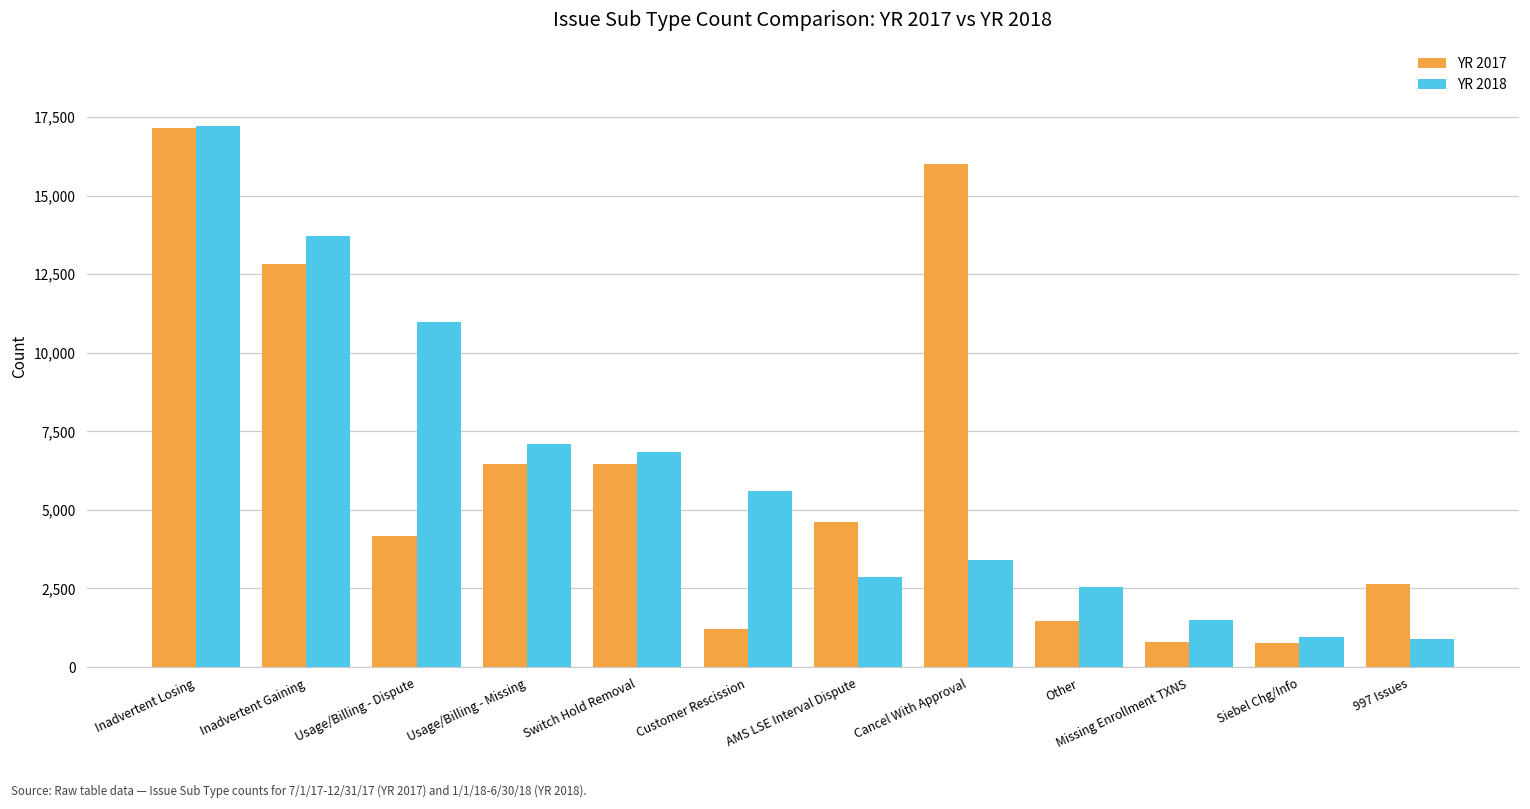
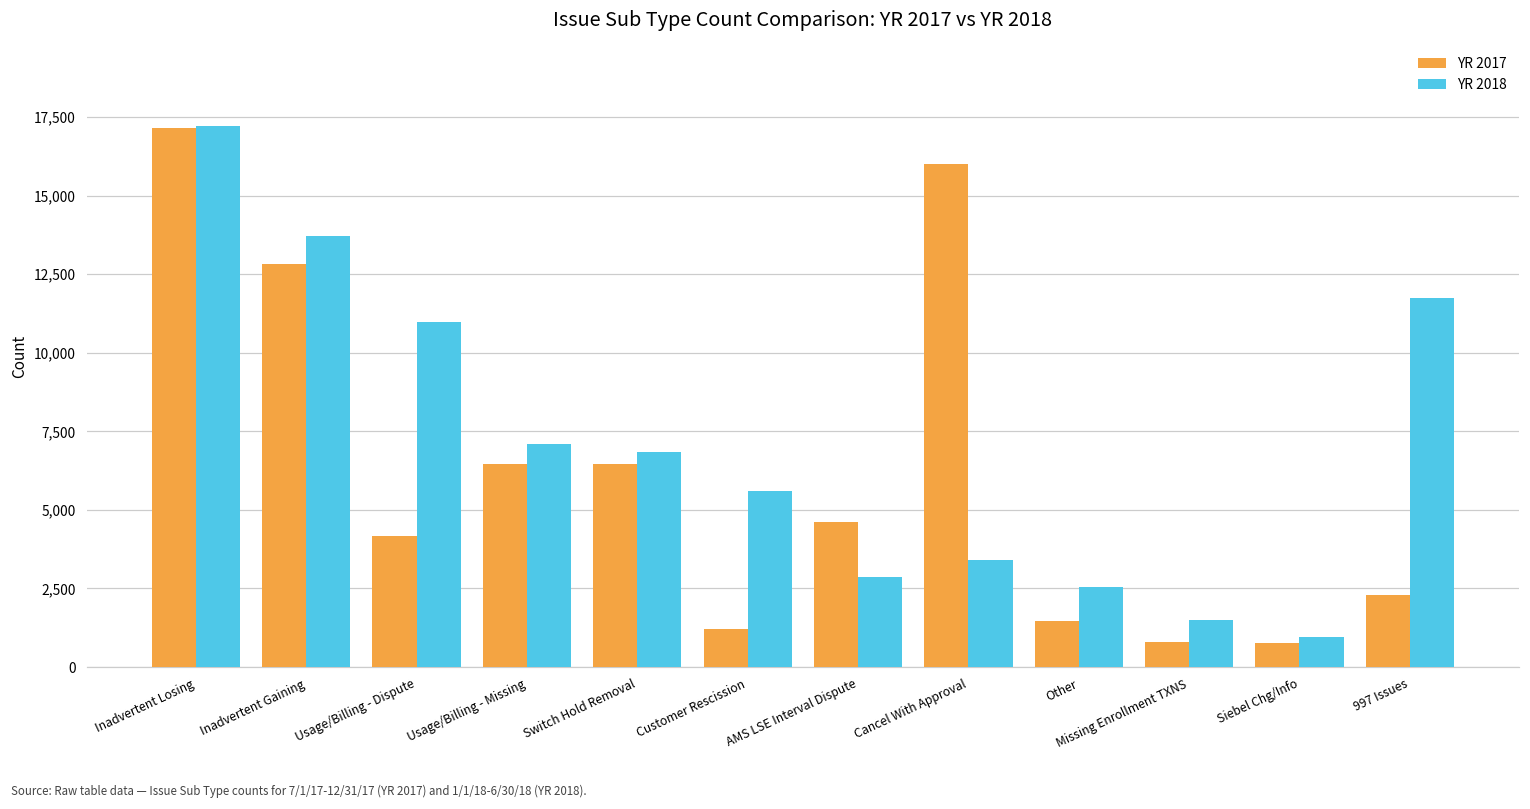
  {
    "YR 2017": {
      "Inadvertent Losing": "17,100",
      "Inadvertent Gaining": "12,800",
      "Usage/Billing - Dispute": "4,200",
      "Usage/Billing - Missing": "6,400",
      "Switch Hold Removal": "6,500",
      "Customer Rescission": "1,200",
      "AMS LSE Interval Dispute": "4,600",
      "Cancel With Approval": "16,000",
      "Other": "1,500",
      "Missing Enrollment TXNS": "800",
      "Siebel Chg/Info": "800",
-     "997 Issues": "2,600"
+     "997 Issues": "2,300"
    },
    "YR 2018": {
      "Inadvertent Losing": "17,200",
      "Inadvertent Gaining": "13,700",
      "Usage/Billing - Dispute": "11,000",
      "Usage/Billing - Missing": "7,100",
      "Switch Hold Removal": "6,900",
      "Customer Rescission": "5,600",
      "AMS LSE Interval Dispute": "2,900",
      "Cancel With Approval": "3,400",
      "Other": "2,500",
      "Missing Enrollment TXNS": "1,500",
      "Siebel Chg/Info": "1,000",
-     "997 Issues": "900"
+     "997 Issues": "11,700"
    }
  }
